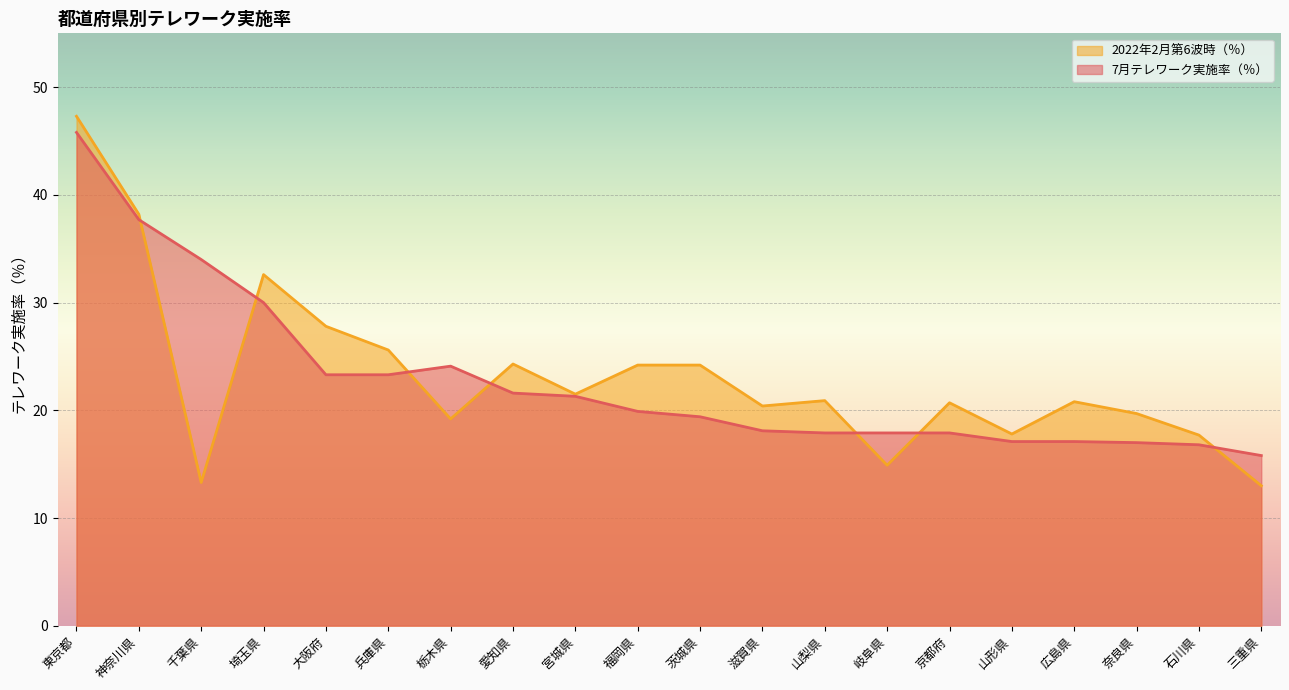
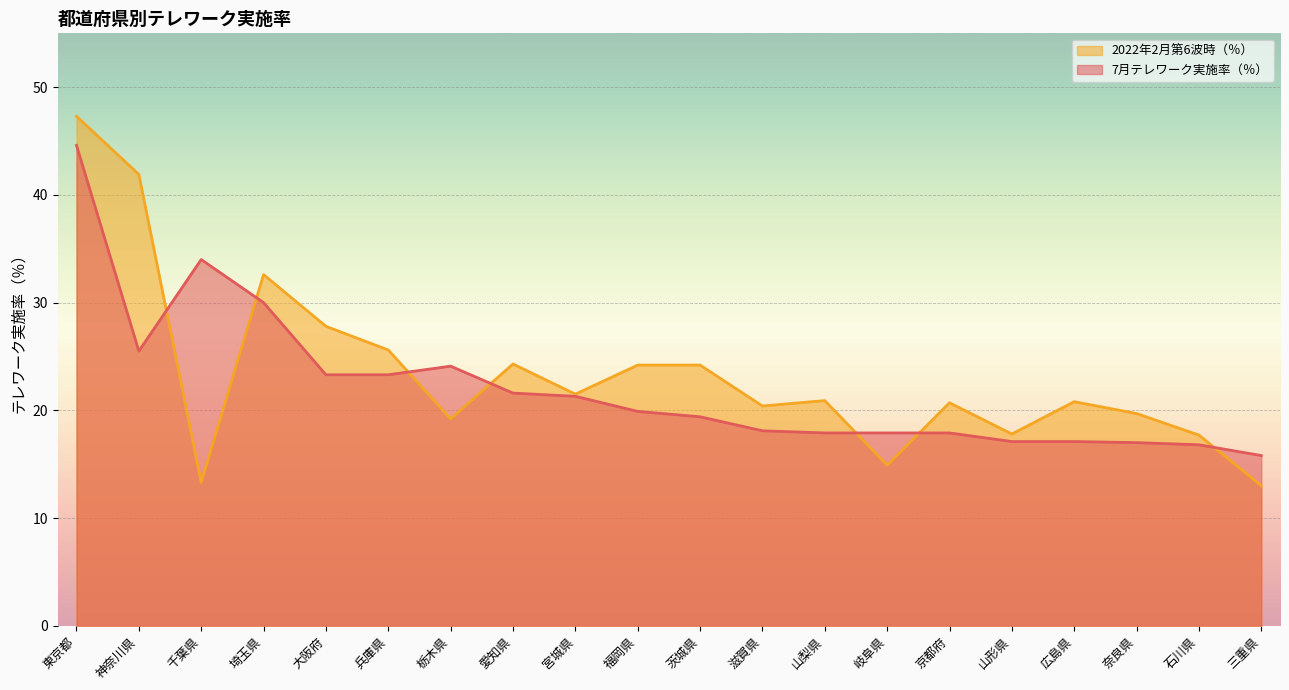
  {
    "2022年2月第6波時（％）": {
      "東京都": 47.3,
-     "神奈川県": 38.2,
+     "神奈川県": 41.9,
      "千葉県": 13.3,
      "埼玉県": 32.6,
      "大阪府": 27.8,
      "兵庫県": 25.6,
      "栃木県": 19.2,
      "愛知県": 24.3,
      "福岡県": 24.2,
      "茨城県": 24.2,
      "滋賀県": 20.4,
      "山梨県": 20.9,
      "岐阜県": 14.9,
      "京都府": 20.7,
      "山形県": 17.8,
      "広島県": 20.8,
      "奈良県": 19.7,
      "石川県": 17.7,
      "三重県": 13.0
    },
    "7月テレワーク実施率（％）": {
-     "東京都": 45.8,
-     "神奈川県": 37.7,
+     "東京都": 44.6,
+     "神奈川県": 25.5,
      "千葉県": 34.0,
      "埼玉県": 30.0,
      "大阪府": 23.3,
      "兵庫県": 23.3,
      "栃木県": 24.1,
      "愛知県": 21.6,
      "福岡県": 19.9,
      "茨城県": 19.4,
      "滋賀県": 18.1,
      "山梨県": 17.9,
      "岐阜県": 17.9,
      "京都府": 17.9,
      "山形県": 17.1,
      "広島県": 17.1,
      "奈良県": 17.0,
      "石川県": 16.8,
      "三重県": 15.8
    }
  }
